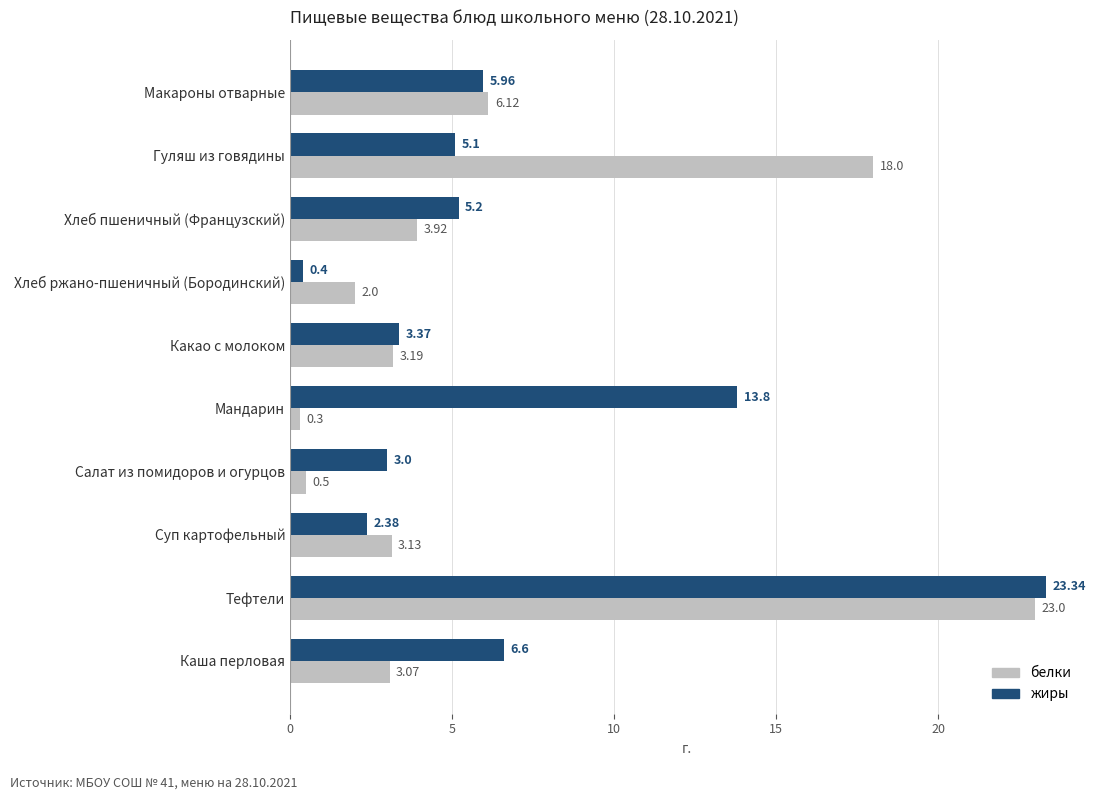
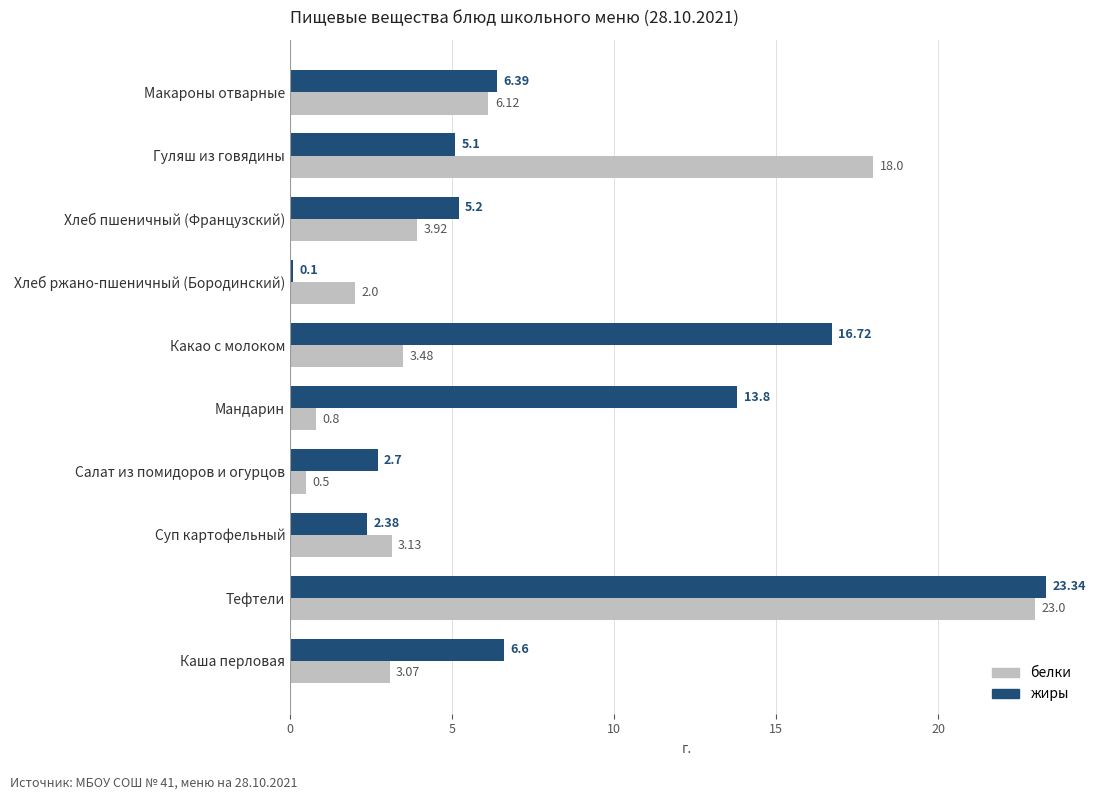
  {
    "белки": {
      "Макароны отварные": 6.12,
      "Гуляш из говядины": 18.0,
      "Хлеб пшеничный (Французский)": 3.92,
      "Хлеб ржано-пшеничный (Бородинский)": 2.0,
-     "Какао с молоком": 3.19,
-     "Мандарин": 0.3,
+     "Какао с молоком": 3.48,
+     "Мандарин": 0.8,
      "Салат из помидоров и огурцов": 0.5,
      "Суп картофельный": 3.13,
      "Тефтели": 23.0,
      "Каша перловая": 3.07
    },
    "жиры": {
-     "Макароны отварные": 5.96,
+     "Макароны отварные": 6.39,
      "Гуляш из говядины": 5.1,
      "Хлеб пшеничный (Французский)": 5.2,
-     "Хлеб ржано-пшеничный (Бородинский)": 0.4,
-     "Какао с молоком": 3.37,
+     "Хлеб ржано-пшеничный (Бородинский)": 0.1,
+     "Какао с молоком": 16.72,
      "Мандарин": 13.8,
-     "Салат из помидоров и огурцов": 3.0,
+     "Салат из помидоров и огурцов": 2.7,
      "Суп картофельный": 2.38,
      "Тефтели": 23.34,
      "Каша перловая": 6.6
    }
  }
